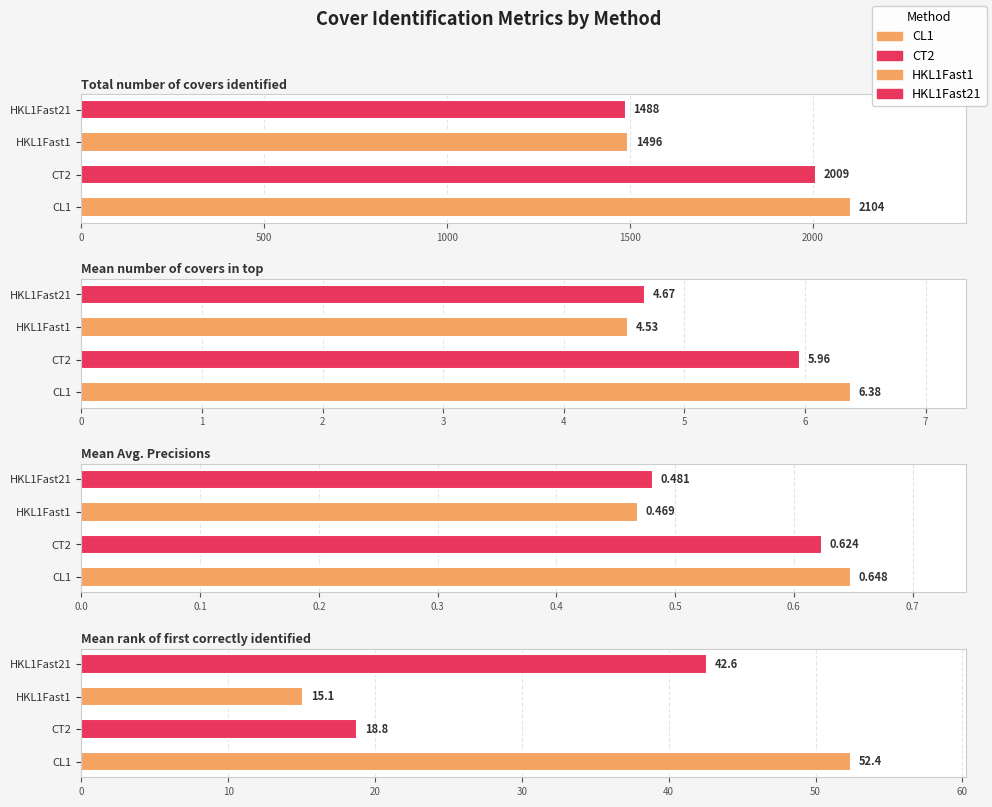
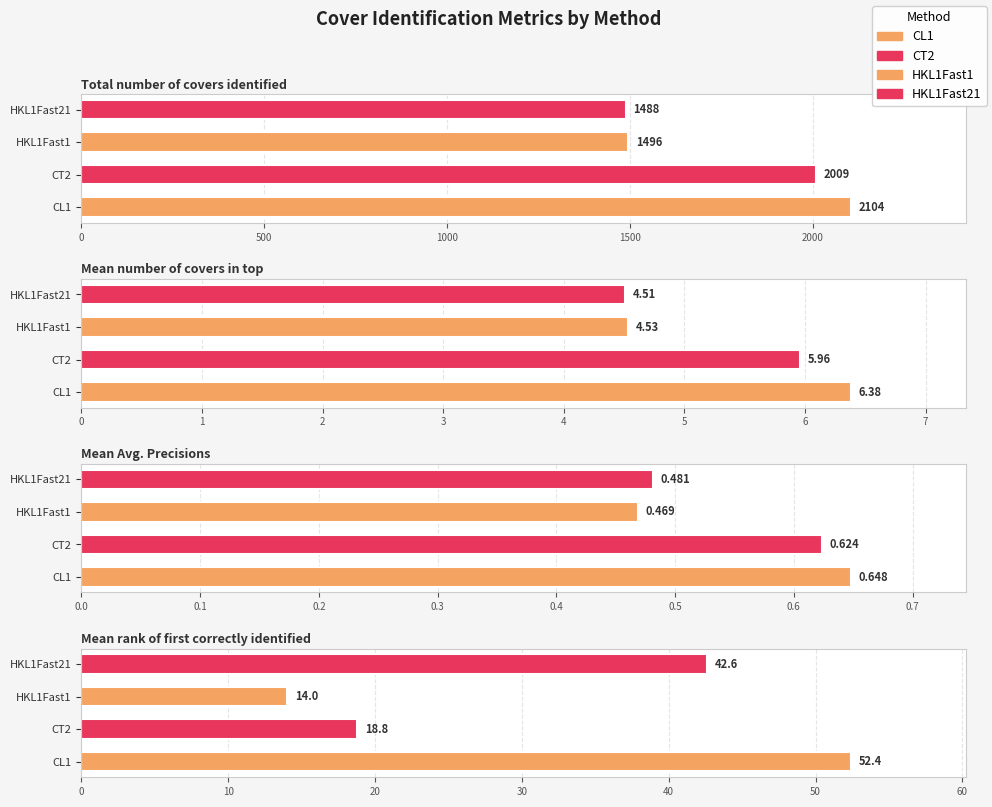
  {
    "Total number of covers identified": {
      "HKL1Fast21": 1488,
      "HKL1Fast1": 1496,
      "CT2": 2009,
      "CL1": 2104
    },
    "Mean number of covers in top": {
-     "HKL1Fast21": 4.67,
+     "HKL1Fast21": 4.51,
      "HKL1Fast1": 4.53,
      "CT2": 5.96,
      "CL1": 6.38
    },
    "Mean Avg. Precisions": {
      "HKL1Fast21": 0.481,
      "HKL1Fast1": 0.469,
      "CT2": 0.624,
      "CL1": 0.648
    },
    "Mean rank of first correctly identified": {
      "HKL1Fast21": 42.6,
-     "HKL1Fast1": 15.1,
+     "HKL1Fast1": 14.0,
      "CT2": 18.8,
      "CL1": 52.4
    }
  }
